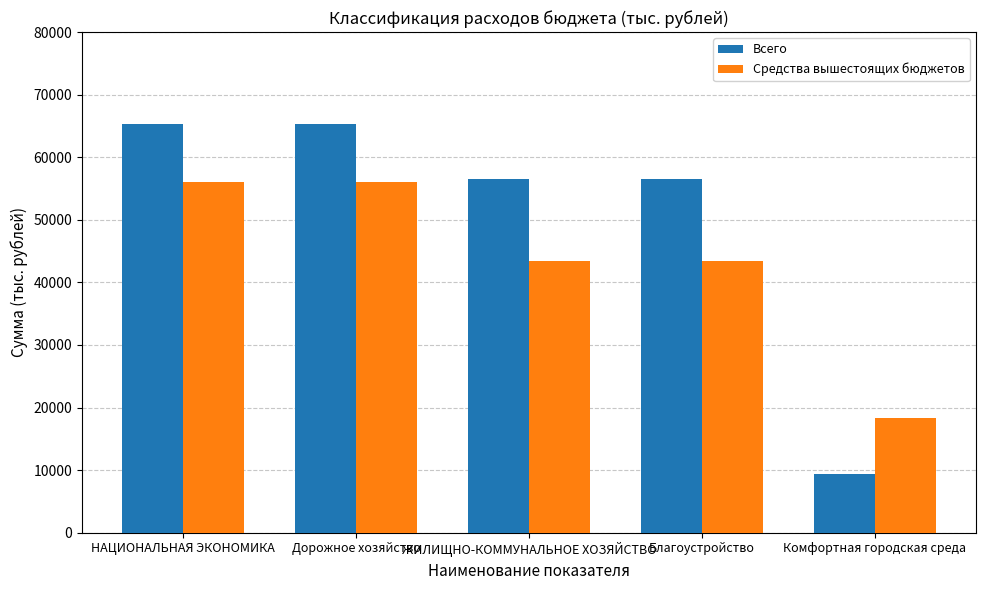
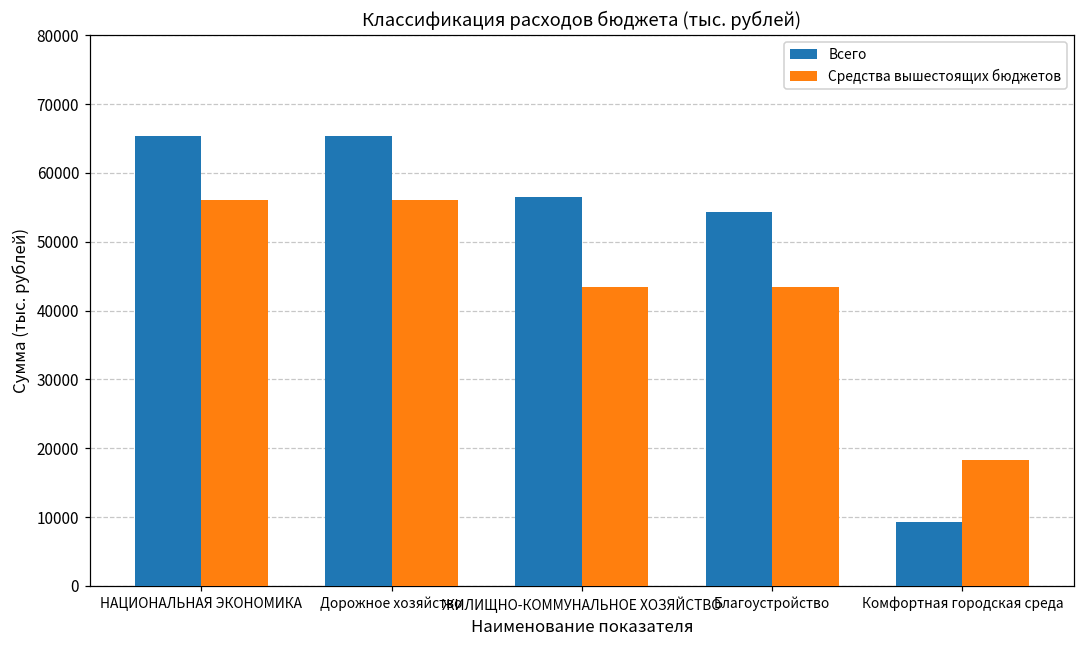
  {
    "Всего": {
      "НАЦИОНАЛЬНАЯ ЭКОНОМИКА": 65000,
      "Дорожное хозяйство": 65000,
      "ЖИЛИЩНО-КОММУНАЛЬНОЕ ХОЗЯЙСТВО": 56000,
-     "Благоустройство": 56000,
+     "Благоустройство": 54000,
      "Комфортная городская среда": 9000
    },
    "Средства вышестоящих бюджетов": {
      "НАЦИОНАЛЬНАЯ ЭКОНОМИКА": 56000,
      "Дорожное хозяйство": 56000,
      "ЖИЛИЩНО-КОММУНАЛЬНОЕ ХОЗЯЙСТВО": 43000,
      "Благоустройство": 43000,
      "Комфортная городская среда": 18000
    }
  }
